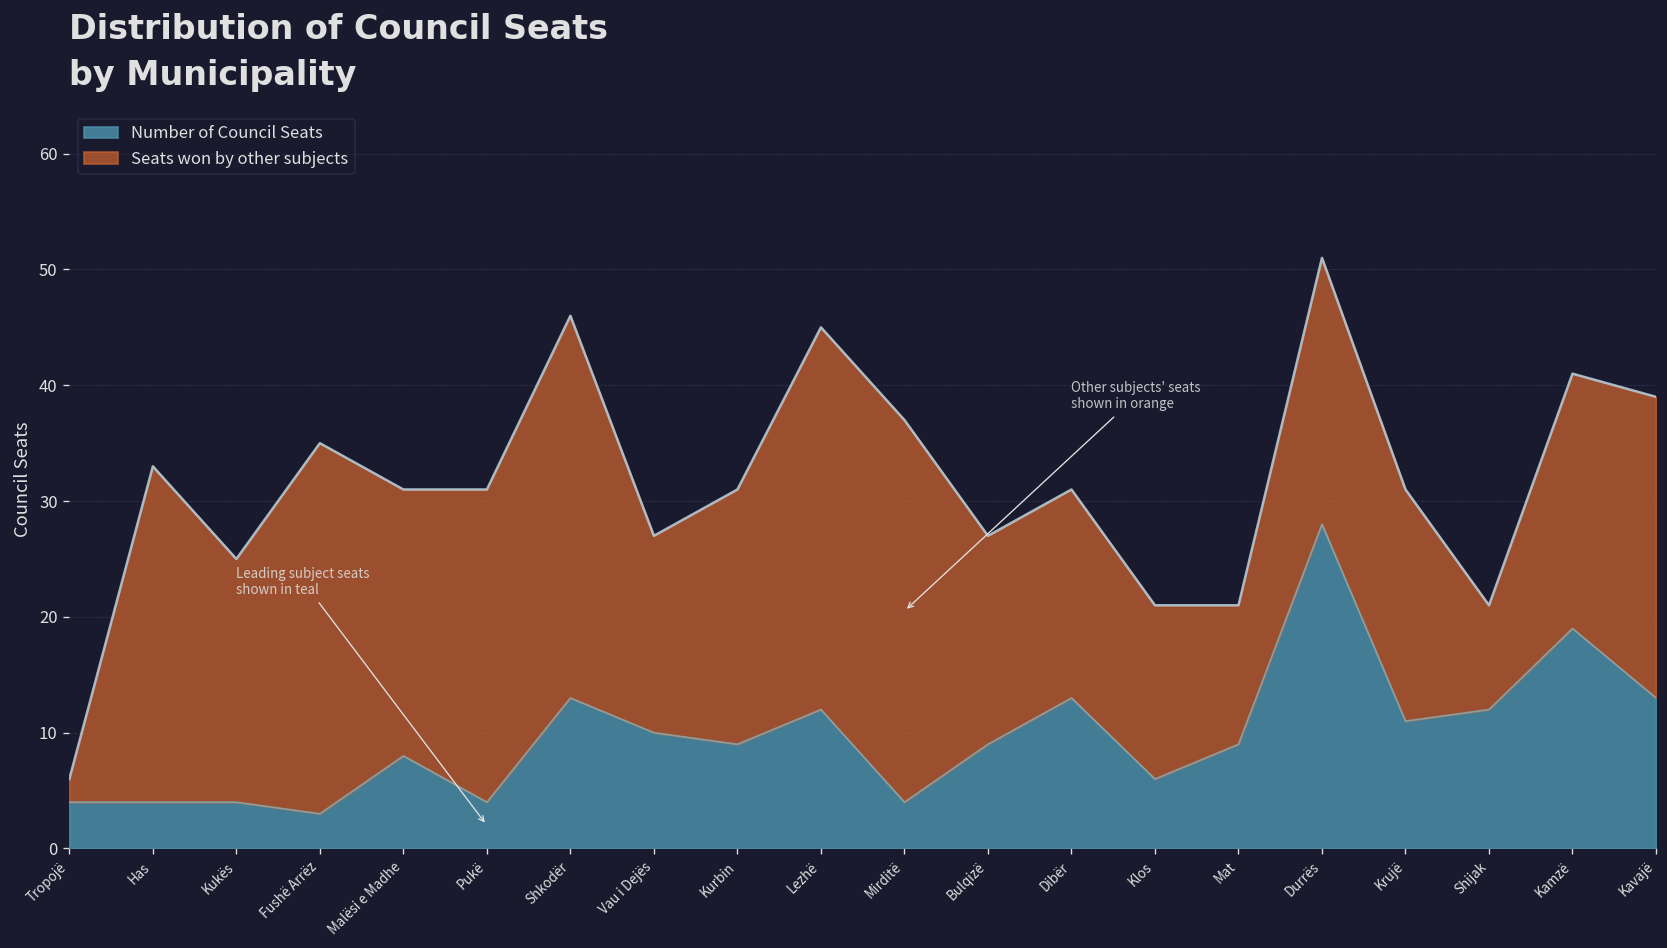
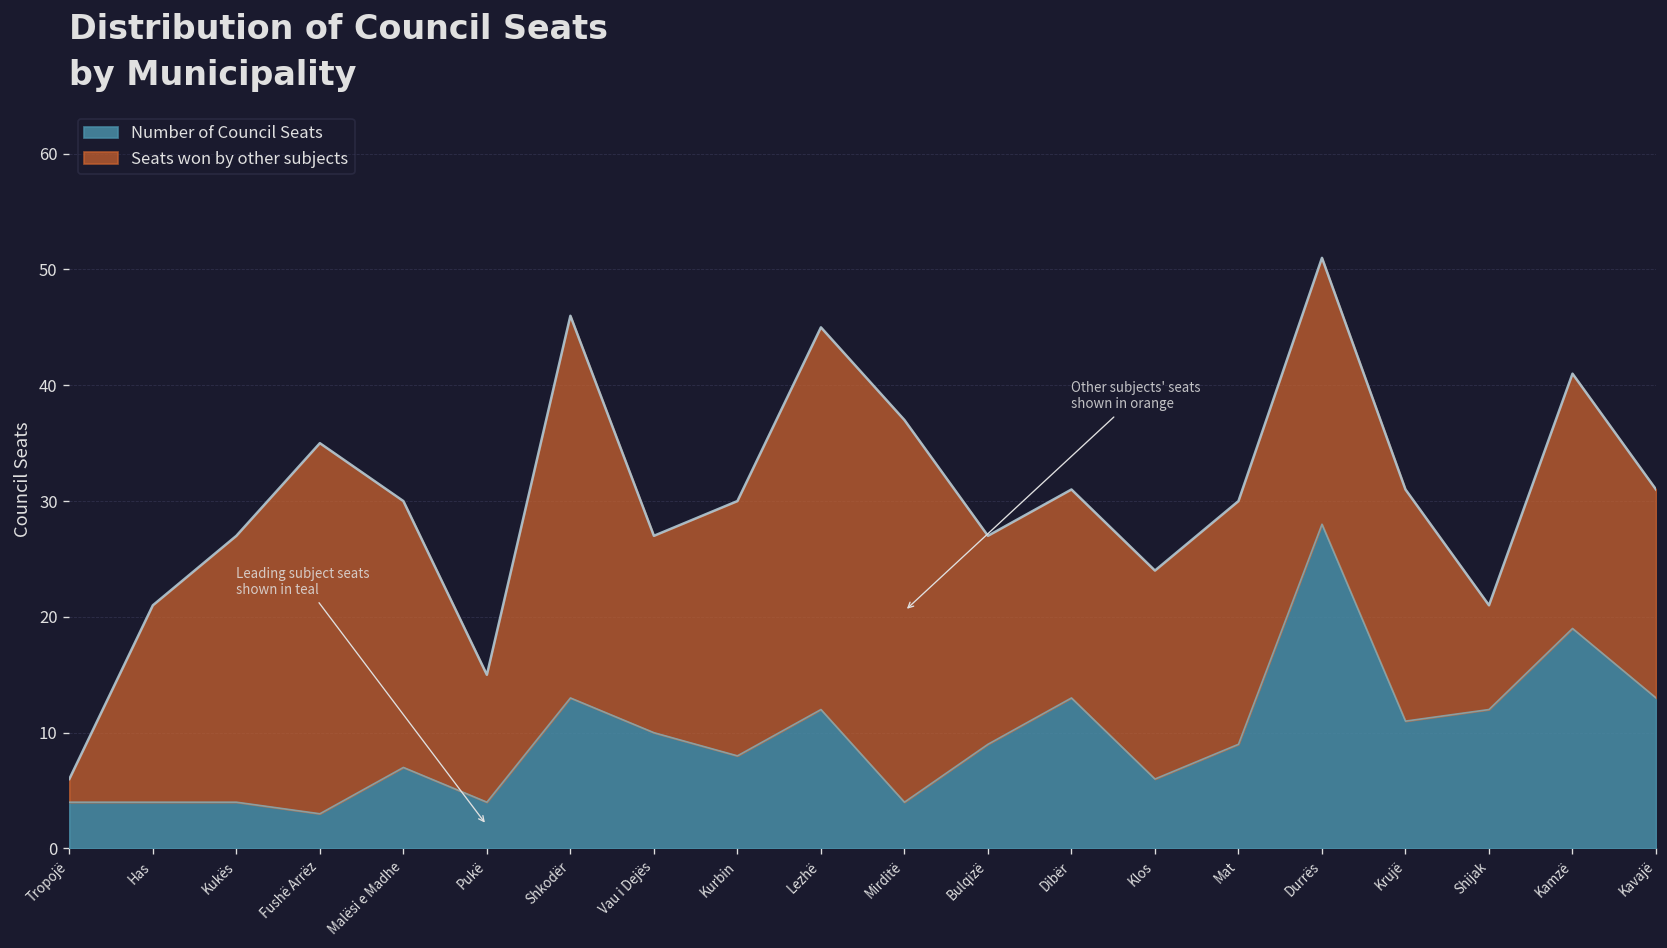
  {
    "Number of Council Seats": {
      "Tropojë": 4,
      "Has": 4,
      "Kukës": 4,
      "Fushë Arrëz": 3,
-     "Malësi e Madhe": 8,
+     "Malësi e Madhe": 7,
      "Pukë": 4,
      "Shkodër": 13,
      "Vau i Dejës": 10,
-     "Kurbin": 9,
+     "Kurbin": 8,
      "Lezhë": 12,
      "Mirditë": 4,
      "Bulqizë": 9,
      "Dibër": 13,
      "Klos": 6,
      "Mat": 9,
      "Durrës": 28,
      "Krujë": 11,
      "Shijak": 12,
      "Kamzë": 19,
      "Kavajë": 13
    },
    "Seats won by other subjects": {
      "Tropojë": 2,
-     "Has": 29,
-     "Kukës": 21,
+     "Has": 17,
+     "Kukës": 23,
      "Fushë Arrëz": 32,
      "Malësi e Madhe": 23,
-     "Pukë": 27,
+     "Pukë": 11,
      "Shkodër": 33,
      "Vau i Dejës": 17,
      "Kurbin": 22,
      "Lezhë": 33,
      "Mirditë": 33,
      "Bulqizë": 18,
      "Dibër": 18,
-     "Klos": 15,
-     "Mat": 12,
+     "Klos": 18,
+     "Mat": 21,
      "Durrës": 23,
      "Krujë": 20,
      "Shijak": 9,
      "Kamzë": 22,
-     "Kavajë": 26
+     "Kavajë": 18
    }
  }
